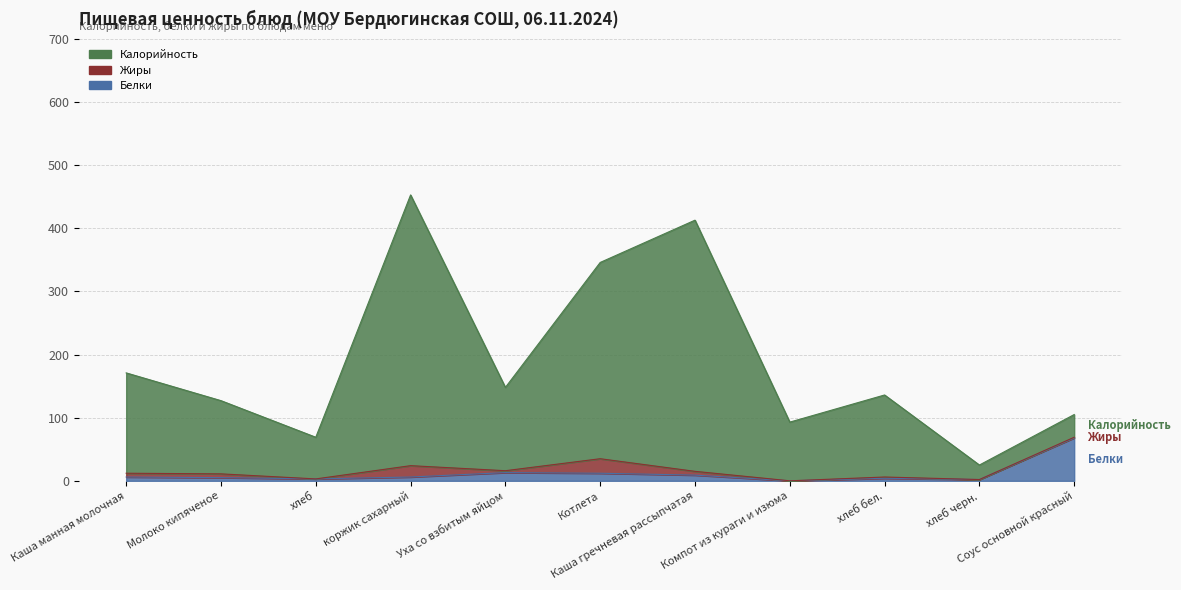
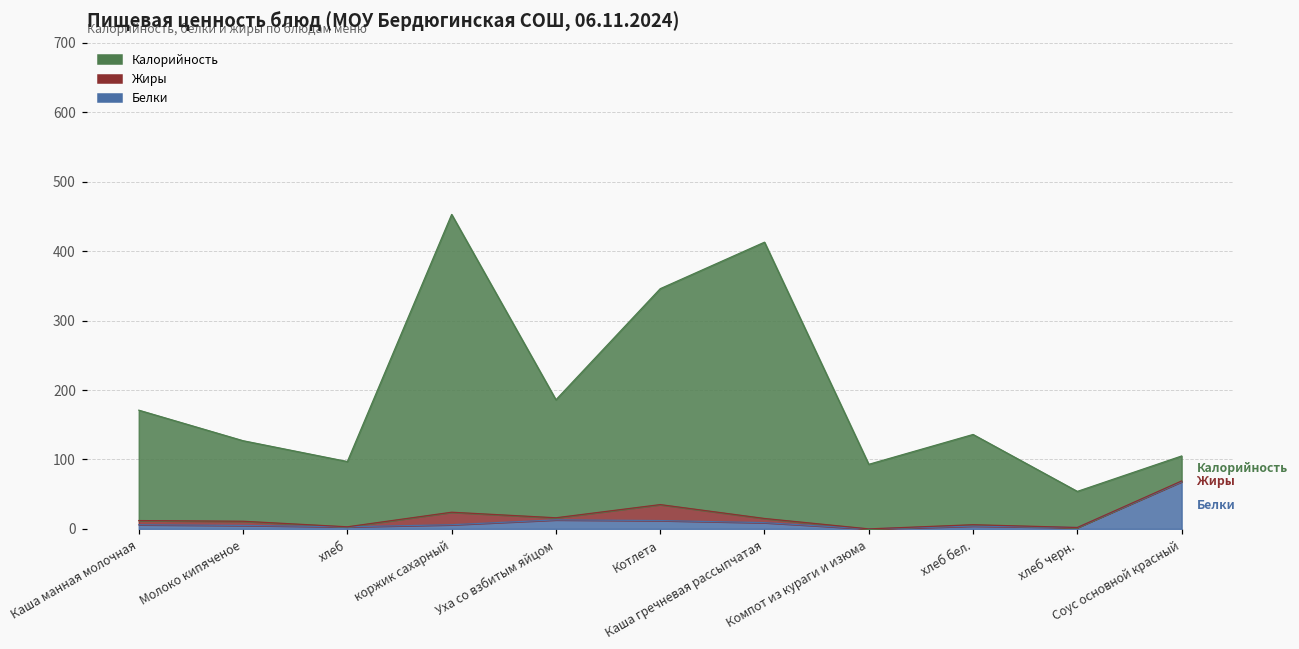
  {
    "Белки": {
      "Каша манная молочная": 10,
      "Молоко кипяченое": 10,
      "коржик сахарный": 10,
      "Котлета": 10,
      "Каша гречневая рассыпчатая": 10
    },
    "Жиры": {
      "Каша манная молочная": 10,
      "Молоко кипяченое": 10,
      "коржик сахарный": 20,
      "Котлета": 20,
      "Каша гречневая рассыпчатая": 10
    },
    "Калорийность": {
      "Каша манная молочная": 160,
      "Молоко кипяченое": 120,
-     "хлеб": 70,
+     "хлеб": 90,
      "коржик сахарный": 430,
-     "Уха со взбитым яйцом": 130,
+     "Уха со взбитым яйцом": 170,
      "Котлета": 310,
      "Каша гречневая рассыпчатая": 400,
      "Компот из кураги и изюма": 90,
      "хлеб бел.": 130,
-     "хлеб черн.": 20,
+     "хлеб черн.": 50,
      "Соус основной красный": 40
    }
  }
